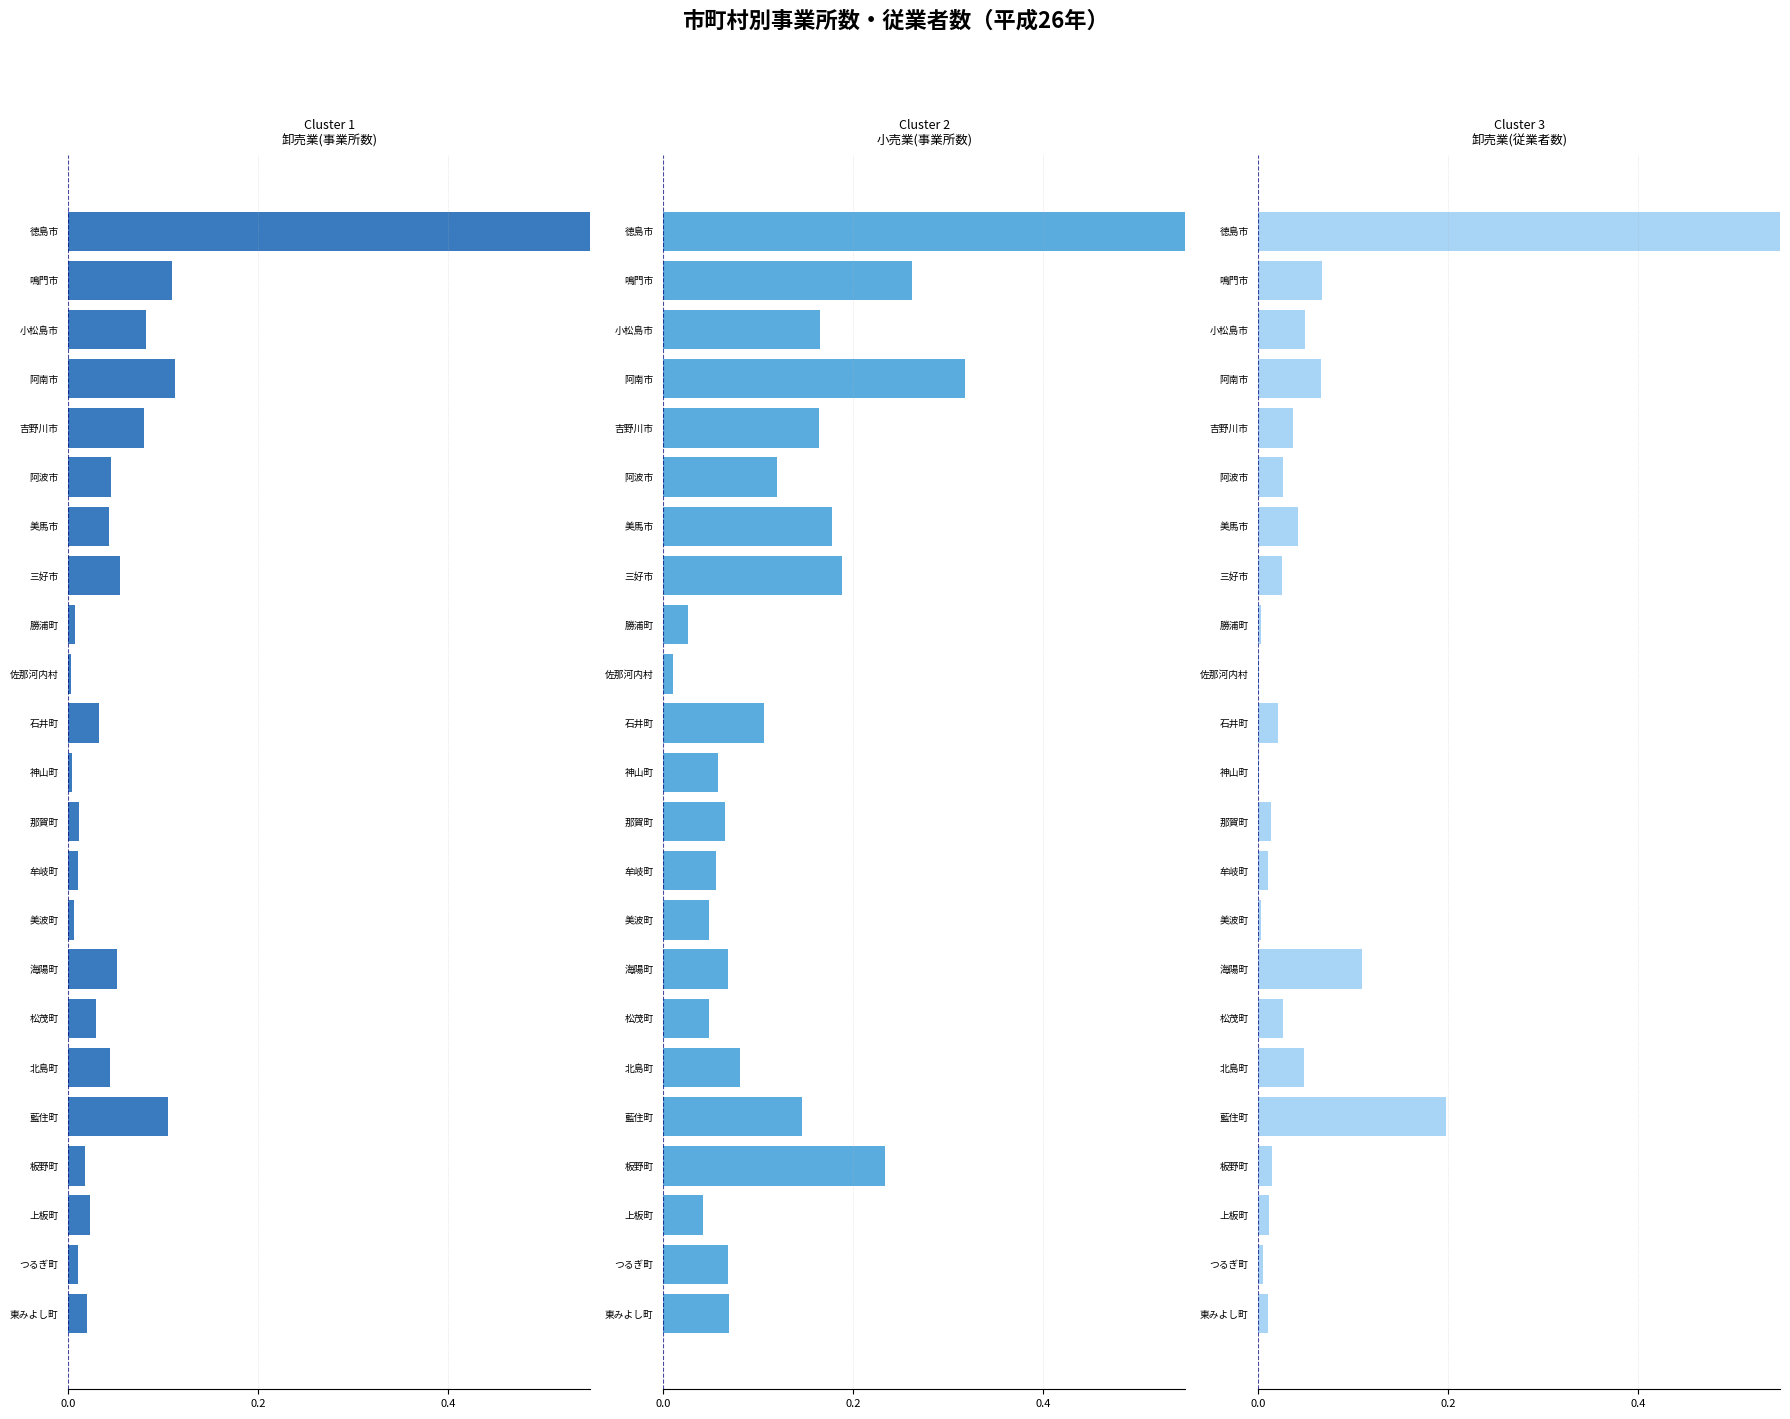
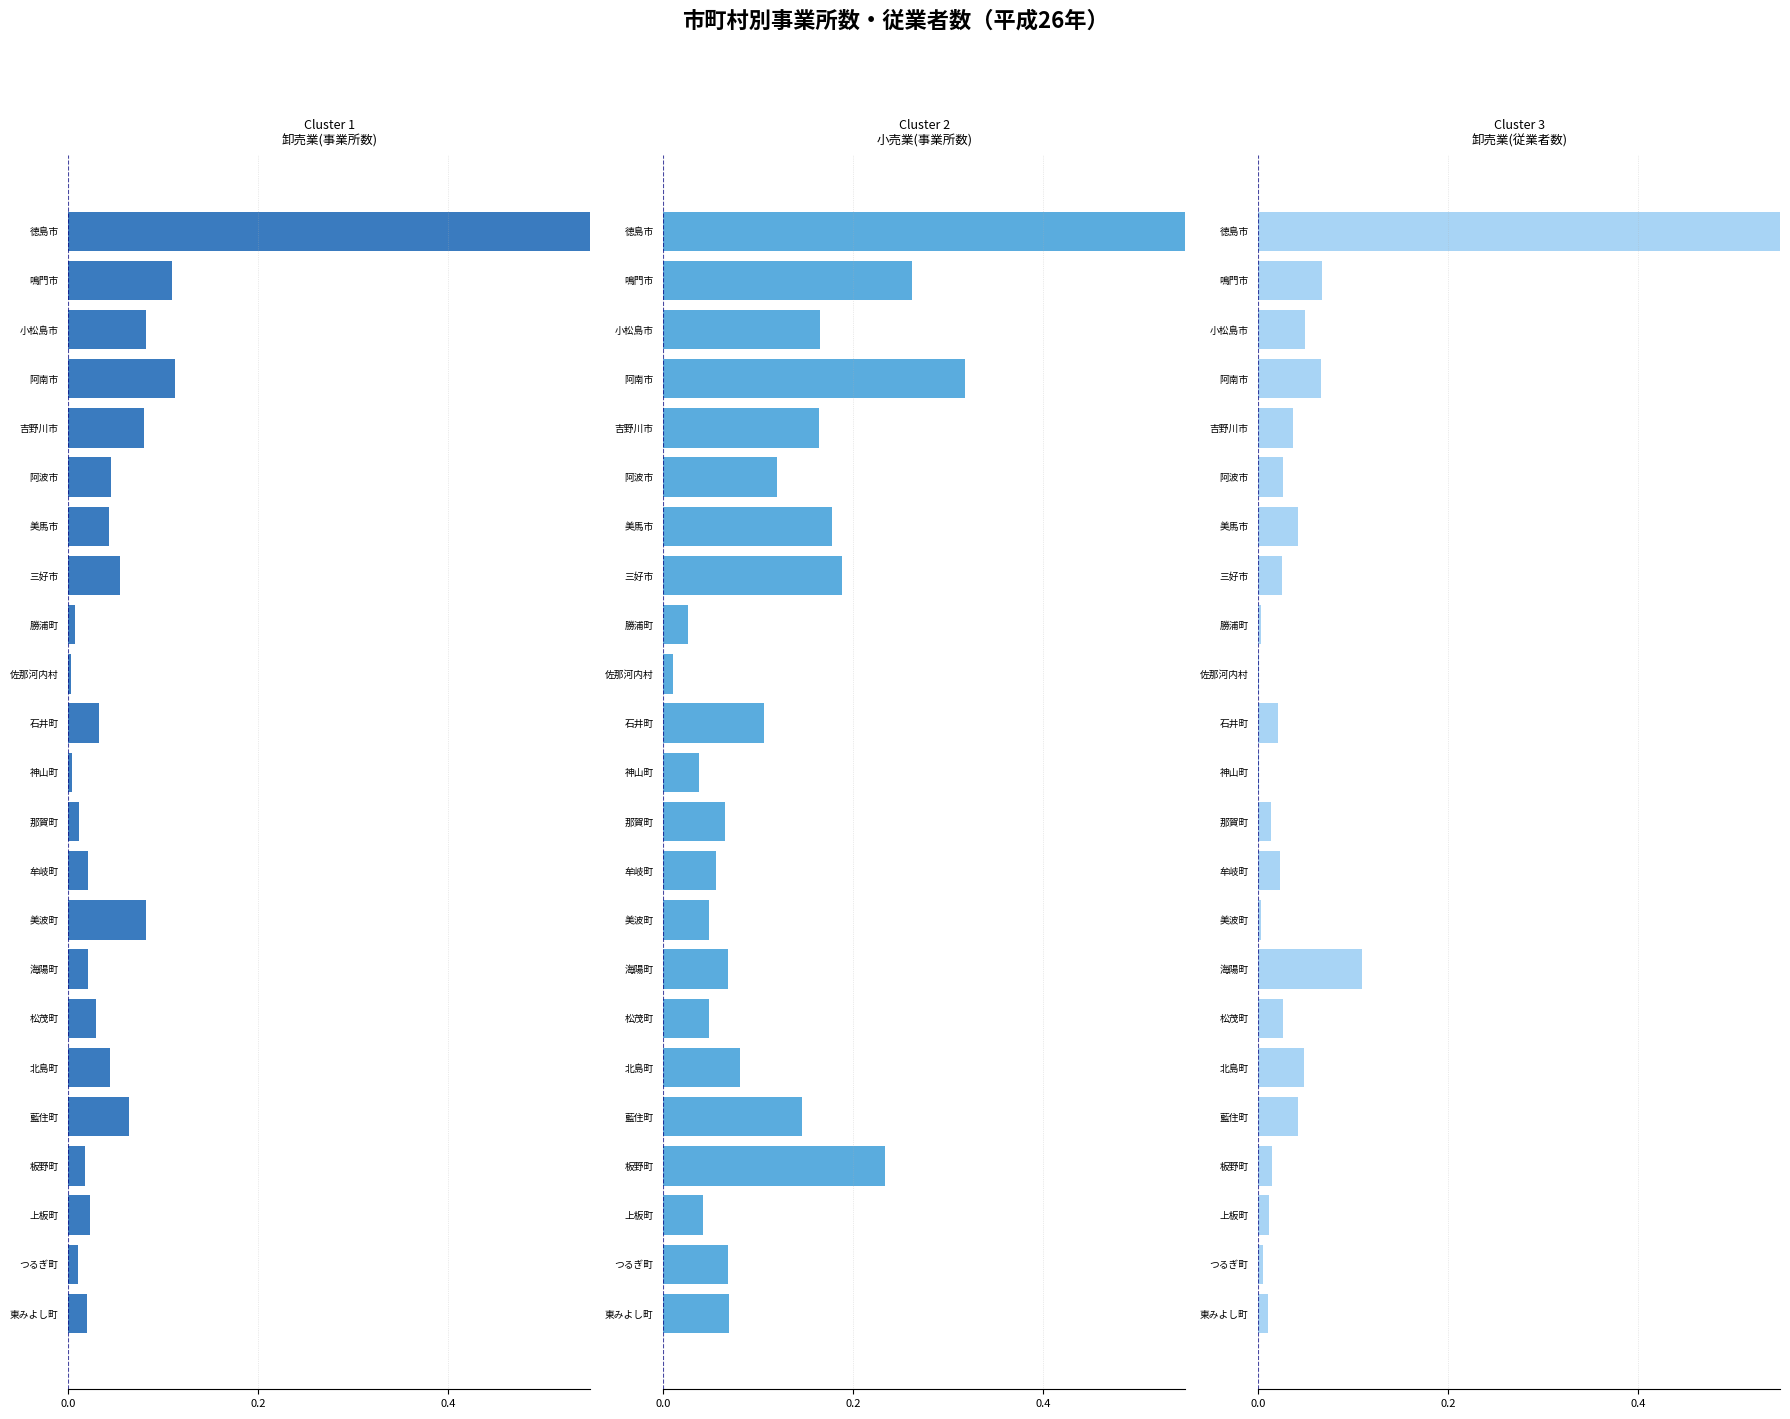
  {
    "Cluster 1 卸売業(事業所数)": {
      "鳴門市": 0.11,
      "小松島市": 0.08,
      "阿南市": 0.11,
      "吉野川市": 0.08,
      "阿波市": 0.04,
      "美馬市": 0.04,
      "三好市": 0.05,
      "勝浦町": 0.01,
      "石井町": 0.03,
      "神山町": 0.00,
      "那賀町": 0.01,
-     "牟岐町": 0.01,
-     "美波町": 0.01,
-     "海陽町": 0.05,
+     "牟岐町": 0.02,
+     "美波町": 0.08,
+     "海陽町": 0.02,
      "松茂町": 0.03,
      "北島町": 0.04,
-     "藍住町": 0.11,
+     "藍住町": 0.06,
      "板野町": 0.02,
      "上板町": 0.02,
      "つるぎ町": 0.01,
      "東みよし町": 0.02
    },
    "Cluster 2 小売業(事業所数)": {
      "鳴門市": 0.26,
      "小松島市": 0.17,
      "阿南市": 0.32,
      "吉野川市": 0.16,
      "阿波市": 0.12,
      "美馬市": 0.18,
      "三好市": 0.19,
      "勝浦町": 0.03,
      "佐那河内村": 0.01,
      "石井町": 0.11,
-     "神山町": 0.06,
+     "神山町": 0.04,
      "那賀町": 0.06,
      "牟岐町": 0.06,
      "美波町": 0.05,
      "海陽町": 0.07,
      "松茂町": 0.05,
      "北島町": 0.08,
      "藍住町": 0.15,
      "板野町": 0.23,
      "上板町": 0.04,
      "つるぎ町": 0.07,
      "東みよし町": 0.07
    },
    "Cluster 3 卸売業(従業者数)": {
      "鳴門市": 0.07,
      "小松島市": 0.05,
      "阿南市": 0.07,
      "吉野川市": 0.04,
      "阿波市": 0.03,
      "美馬市": 0.04,
      "三好市": 0.02,
      "石井町": 0.02,
      "那賀町": 0.01,
-     "牟岐町": 0.01,
+     "牟岐町": 0.02,
      "海陽町": 0.11,
      "松茂町": 0.03,
      "北島町": 0.05,
-     "藍住町": 0.20,
+     "藍住町": 0.04,
      "板野町": 0.01,
      "上板町": 0.01,
      "つるぎ町": 0.00,
      "東みよし町": 0.01
    }
  }
